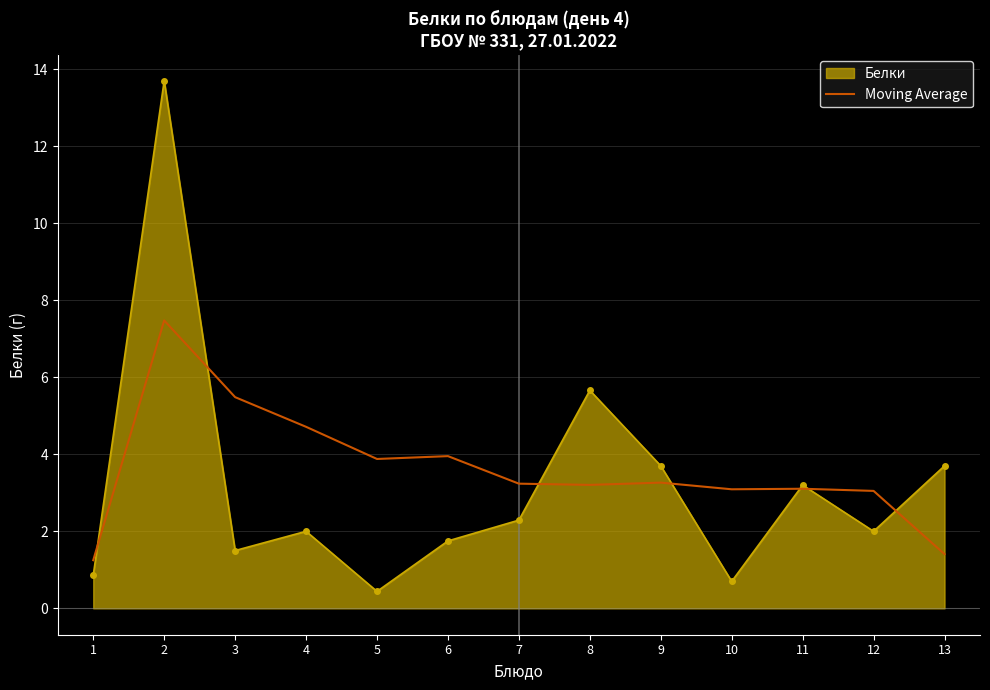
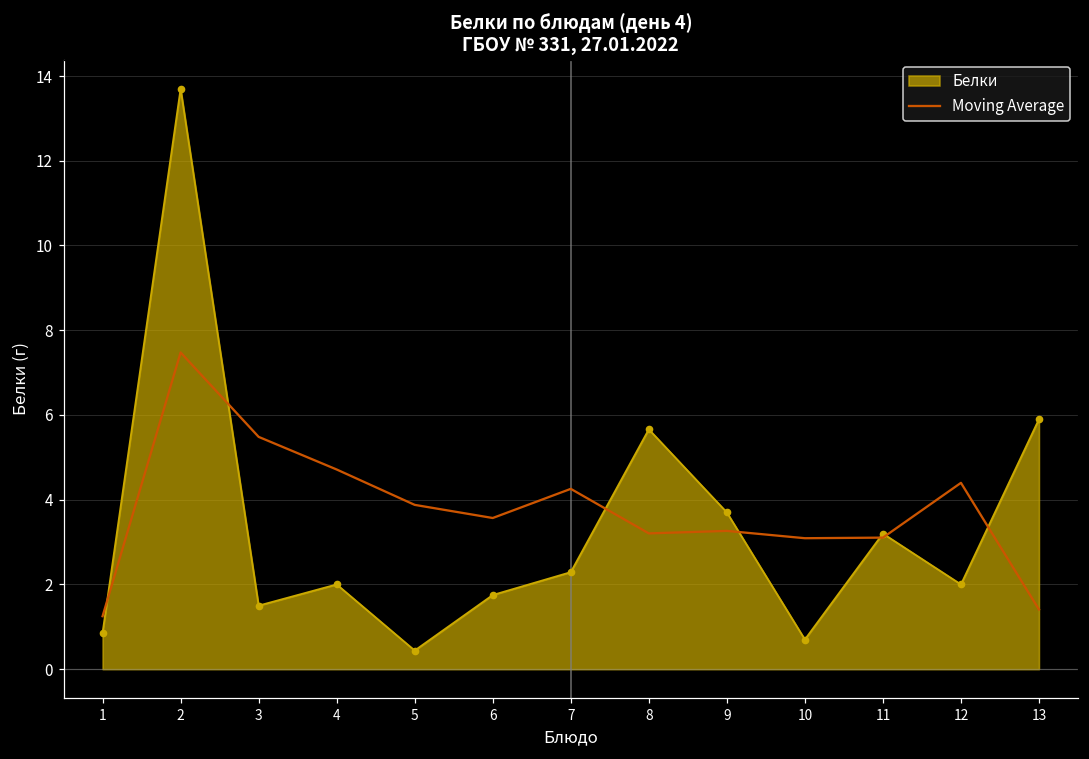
  {
    "Белки": {
      "1": 0.9,
      "2": 13.7,
      "3": 1.5,
      "4": 2.0,
      "5": 0.4,
      "6": 1.8,
      "7": 2.3,
      "8": 5.7,
      "9": 3.7,
      "10": 0.7,
      "11": 3.2,
      "12": 2.0,
-     "13": 3.7
+     "13": 5.9
    },
    "Moving Average": {
      "1": 1.3,
      "2": 7.5,
      "3": 5.5,
      "4": 4.7,
      "5": 3.9,
-     "6": 4.0,
-     "7": 3.2,
+     "6": 3.6,
+     "7": 4.3,
      "8": 3.2,
      "9": 3.3,
      "10": 3.1,
      "11": 3.1,
-     "12": 3.0,
+     "12": 4.4,
      "13": 1.4
    }
  }
